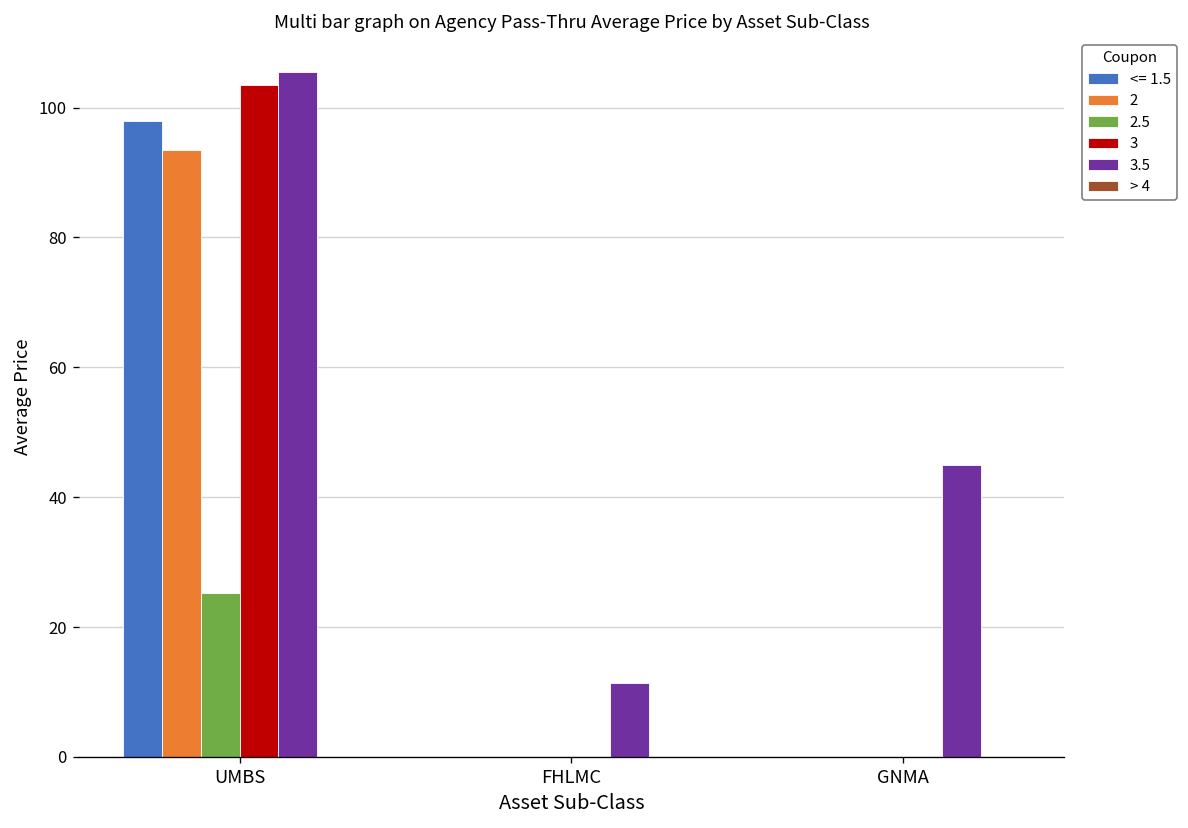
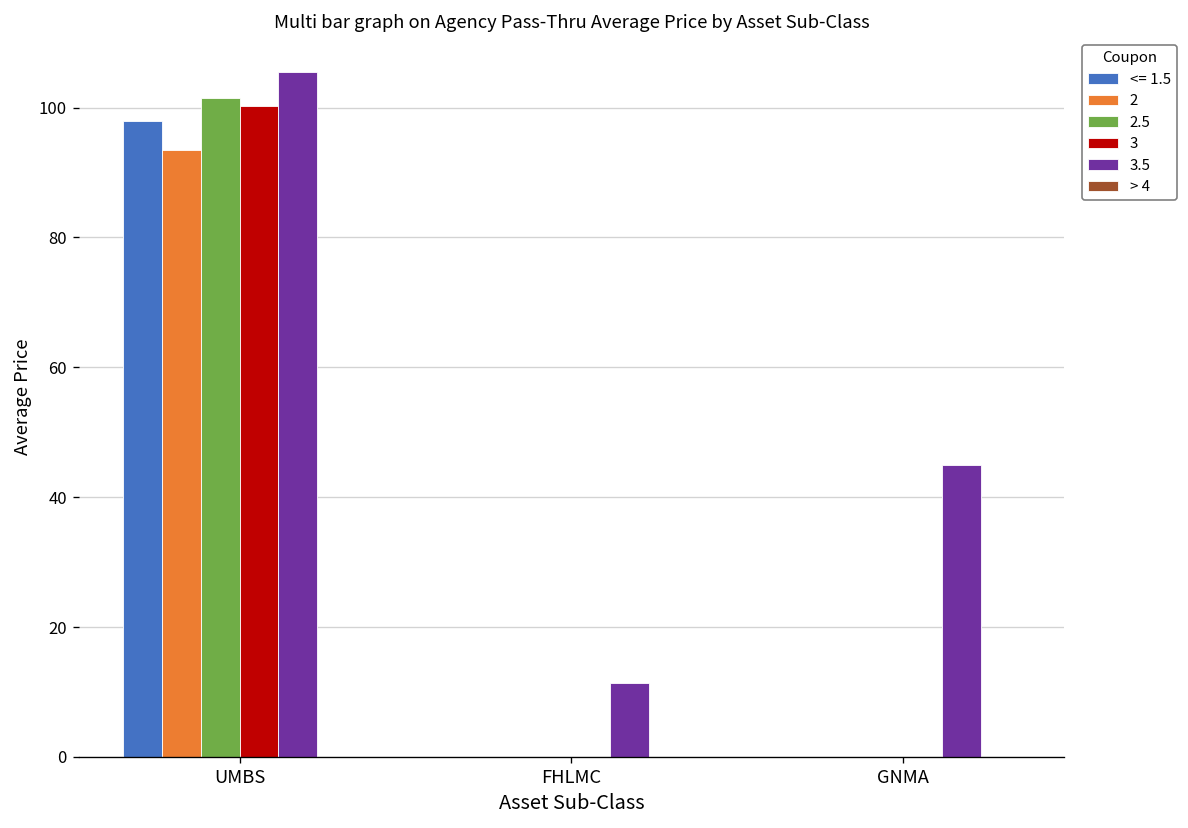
  {
    "<= 1.5": {
      "UMBS": 98,
      "FHLMC": 0,
      "GNMA": 0
    },
    "2": {
      "UMBS": 93,
      "FHLMC": 0,
      "GNMA": 0
    },
    "2.5": {
-     "UMBS": 25,
+     "UMBS": 102,
      "FHLMC": 0,
      "GNMA": 0
    },
    "3": {
-     "UMBS": 103,
+     "UMBS": 100,
      "FHLMC": 0,
      "GNMA": 0
    },
    "3.5": {
      "UMBS": 106,
      "FHLMC": 11,
      "GNMA": 45
    },
    "> 4": {
      "UMBS": 0,
      "FHLMC": 0,
      "GNMA": 0
    }
  }
